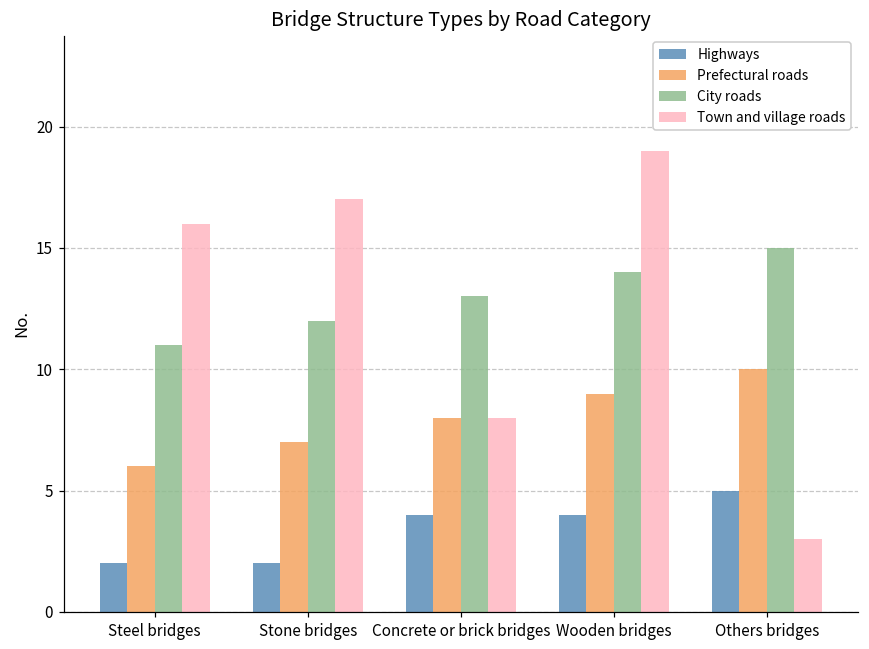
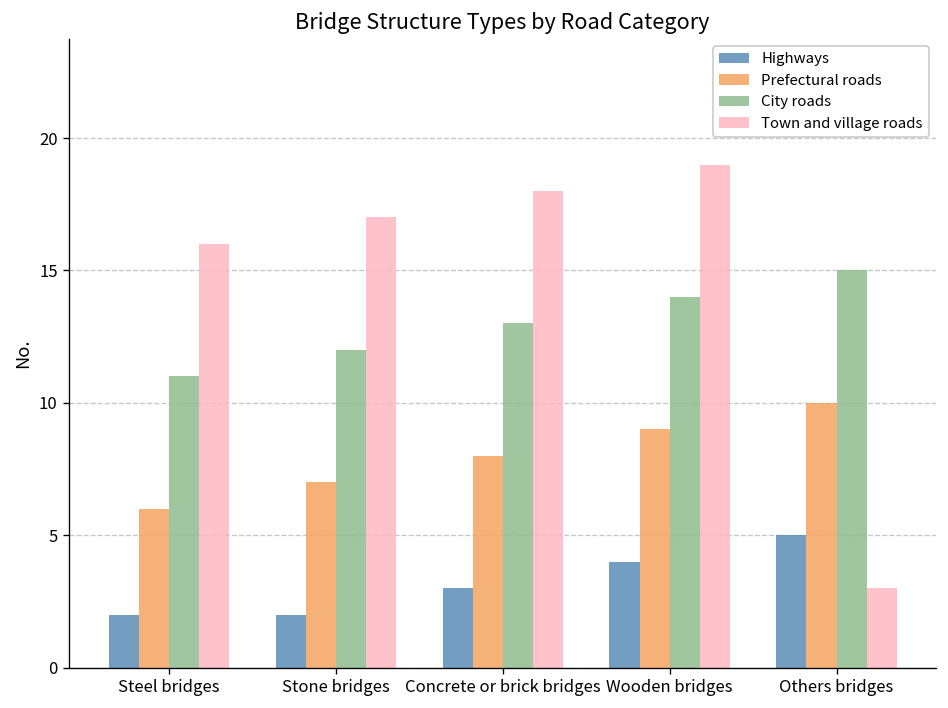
  {
    "Highways": {
      "Steel bridges": 2,
      "Stone bridges": 2,
-     "Concrete or brick bridges": 4,
+     "Concrete or brick bridges": 3,
      "Wooden bridges": 4,
      "Others bridges": 5
    },
    "Prefectural roads": {
      "Steel bridges": 6,
      "Stone bridges": 7,
      "Concrete or brick bridges": 8,
      "Wooden bridges": 9,
      "Others bridges": 10
    },
    "City roads": {
      "Steel bridges": 11,
      "Stone bridges": 12,
      "Concrete or brick bridges": 13,
      "Wooden bridges": 14,
      "Others bridges": 15
    },
    "Town and village roads": {
      "Steel bridges": 16,
      "Stone bridges": 17,
-     "Concrete or brick bridges": 8,
+     "Concrete or brick bridges": 18,
      "Wooden bridges": 19,
      "Others bridges": 3
    }
  }
